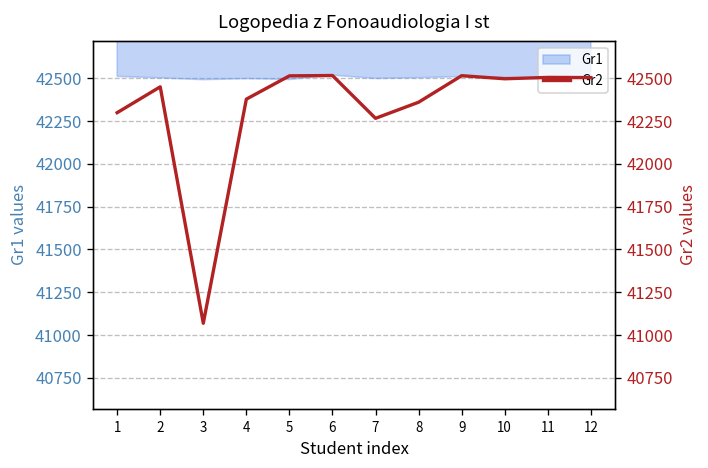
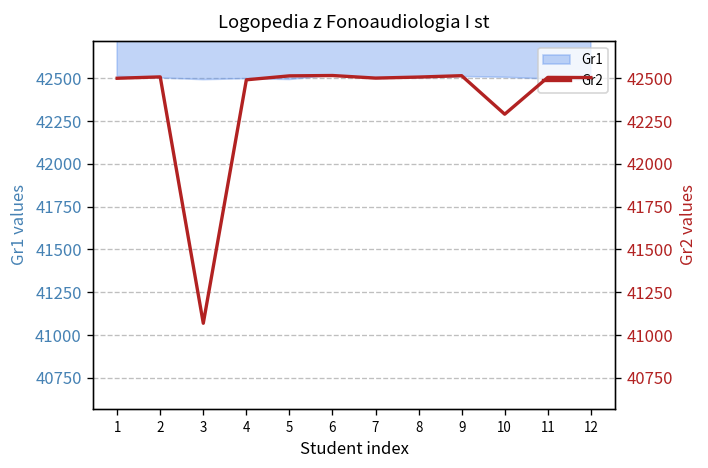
  {
    "Gr2": {
-     "1": 42300,
-     "2": 42450,
+     "1": 42500,
+     "2": 42510,
      "3": 41070,
-     "4": 42380,
+     "4": 42490,
      "5": 42510,
      "6": 42520,
-     "7": 42270,
-     "8": 42360,
+     "7": 42500,
+     "8": 42510,
      "9": 42520,
-     "10": 42500
+     "10": 42290
    }
  }
